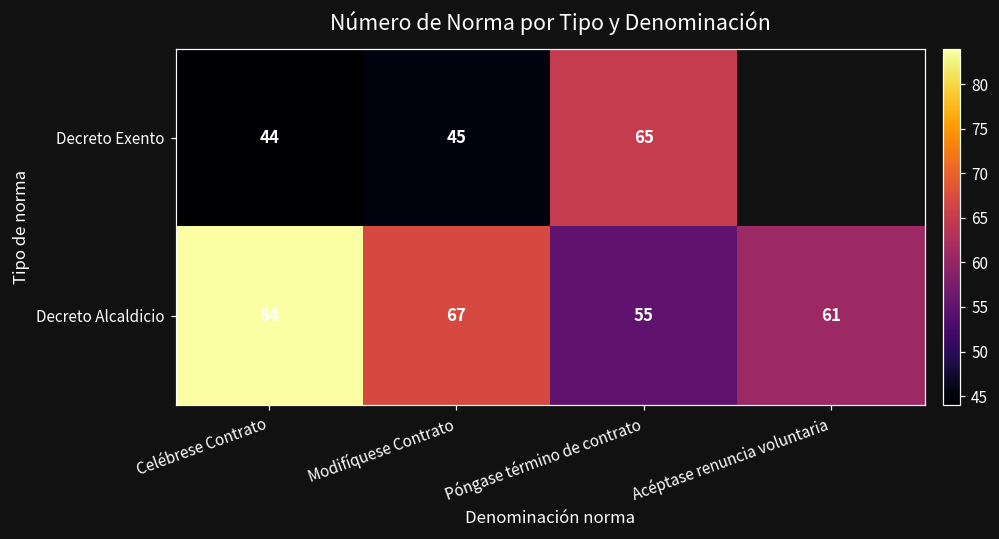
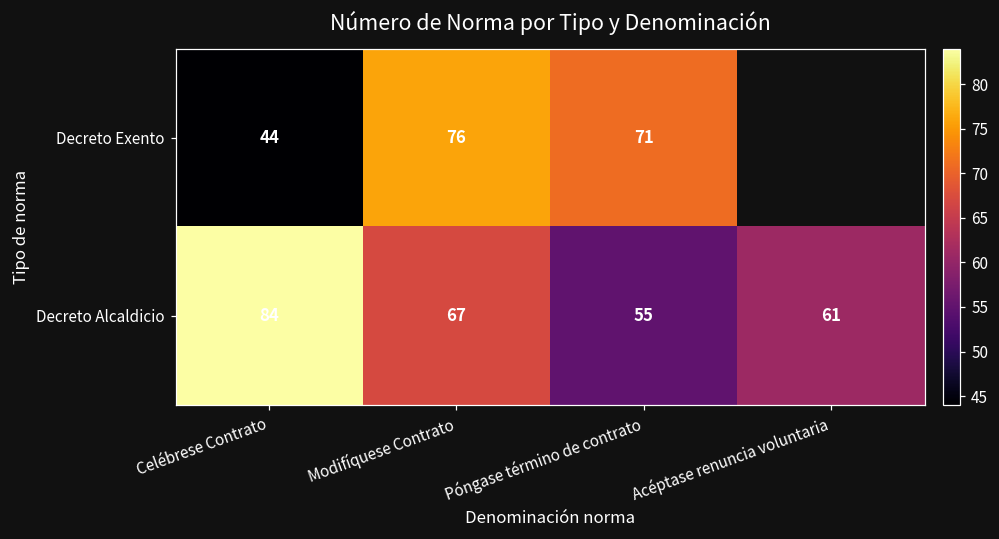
  {
    "Decreto Exento": {
      "Celébrese Contrato": 44,
-     "Modifíquese Contrato": 45,
-     "Póngase término de contrato": 65
+     "Modifíquese Contrato": 76,
+     "Póngase término de contrato": 71
    },
    "Decreto Alcaldicio": {
      "Celébrese Contrato": 84,
      "Modifíquese Contrato": 67,
      "Póngase término de contrato": 55,
      "Acéptase renuncia voluntaria": 61
    }
  }
